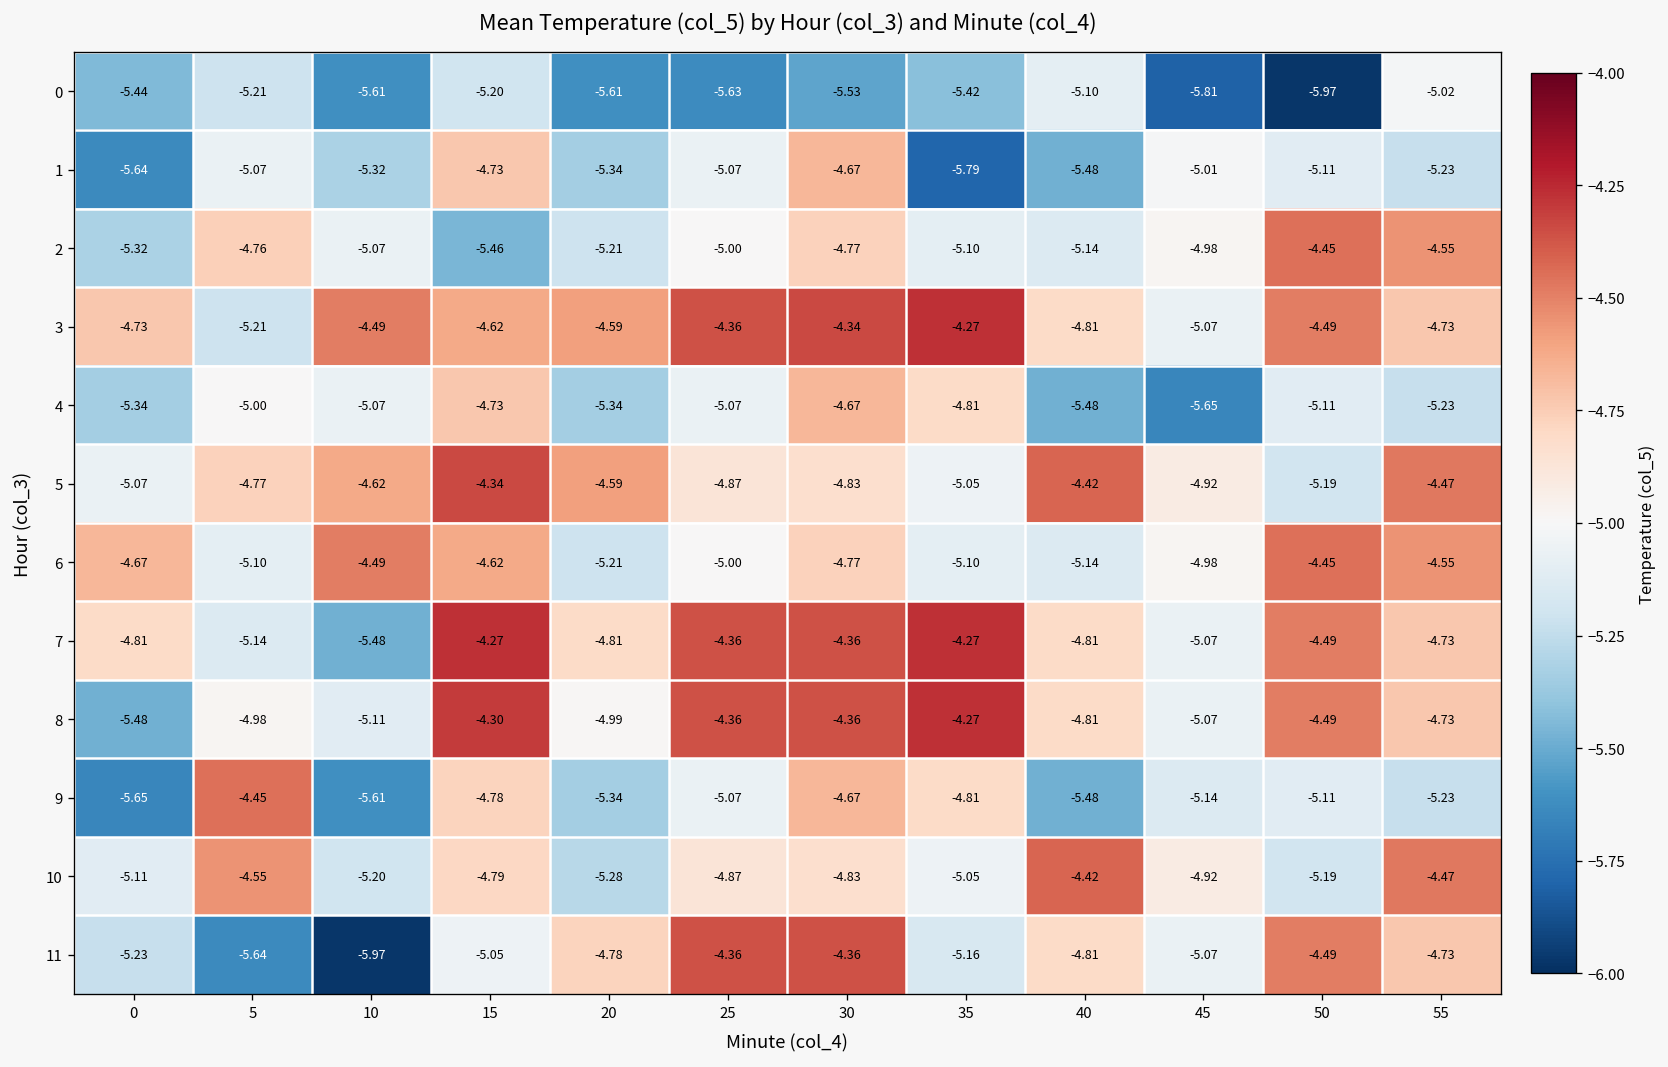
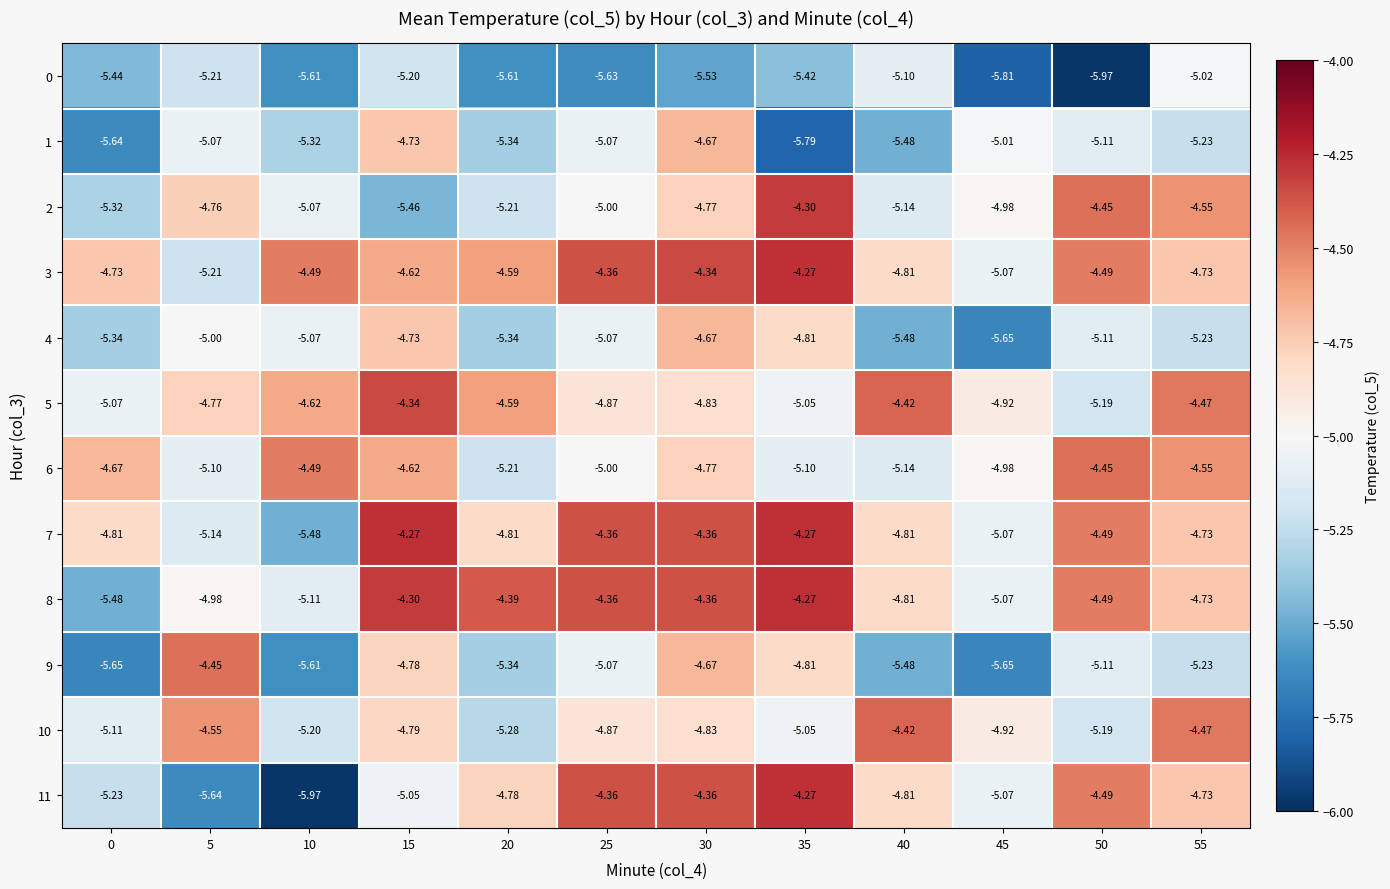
  {
    "0": {
      "0": -5.44,
      "5": -5.21,
      "10": -5.61,
      "15": -5.20,
      "20": -5.61,
      "25": -5.63,
      "30": -5.53,
      "35": -5.42,
      "40": -5.10,
      "45": -5.81,
      "50": -5.97,
      "55": -5.02
    },
    "1": {
      "0": -5.64,
      "5": -5.07,
      "10": -5.32,
      "15": -4.73,
      "20": -5.34,
      "25": -5.07,
      "30": -4.67,
      "35": -5.79,
      "40": -5.48,
      "45": -5.01,
      "50": -5.11,
      "55": -5.23
    },
    "2": {
      "0": -5.32,
      "5": -4.76,
      "10": -5.07,
      "15": -5.46,
      "20": -5.21,
      "25": -5.00,
      "30": -4.77,
-     "35": -5.10,
+     "35": -4.30,
      "40": -5.14,
      "45": -4.98,
      "50": -4.45,
      "55": -4.55
    },
    "3": {
      "0": -4.73,
      "5": -5.21,
      "10": -4.49,
      "15": -4.62,
      "20": -4.59,
      "25": -4.36,
      "30": -4.34,
      "35": -4.27,
      "40": -4.81,
      "45": -5.07,
      "50": -4.49,
      "55": -4.73
    },
    "4": {
      "0": -5.34,
      "5": -5.00,
      "10": -5.07,
      "15": -4.73,
      "20": -5.34,
      "25": -5.07,
      "30": -4.67,
      "35": -4.81,
      "40": -5.48,
      "45": -5.65,
      "50": -5.11,
      "55": -5.23
    },
    "5": {
      "0": -5.07,
      "5": -4.77,
      "10": -4.62,
      "15": -4.34,
      "20": -4.59,
      "25": -4.87,
      "30": -4.83,
      "35": -5.05,
      "40": -4.42,
      "45": -4.92,
      "50": -5.19,
      "55": -4.47
    },
    "6": {
      "0": -4.67,
      "5": -5.10,
      "10": -4.49,
      "15": -4.62,
      "20": -5.21,
      "25": -5.00,
      "30": -4.77,
      "35": -5.10,
      "40": -5.14,
      "45": -4.98,
      "50": -4.45,
      "55": -4.55
    },
    "7": {
      "0": -4.81,
      "5": -5.14,
      "10": -5.48,
      "15": -4.27,
      "20": -4.81,
      "25": -4.36,
      "30": -4.36,
      "35": -4.27,
      "40": -4.81,
      "45": -5.07,
      "50": -4.49,
      "55": -4.73
    },
    "8": {
      "0": -5.48,
      "5": -4.98,
      "10": -5.11,
      "15": -4.30,
-     "20": -4.99,
+     "20": -4.39,
      "25": -4.36,
      "30": -4.36,
      "35": -4.27,
      "40": -4.81,
      "45": -5.07,
      "50": -4.49,
      "55": -4.73
    },
    "9": {
      "0": -5.65,
      "5": -4.45,
      "10": -5.61,
      "15": -4.78,
      "20": -5.34,
      "25": -5.07,
      "30": -4.67,
      "35": -4.81,
      "40": -5.48,
-     "45": -5.14,
+     "45": -5.65,
      "50": -5.11,
      "55": -5.23
    },
    "10": {
      "0": -5.11,
      "5": -4.55,
      "10": -5.20,
      "15": -4.79,
      "20": -5.28,
      "25": -4.87,
      "30": -4.83,
      "35": -5.05,
      "40": -4.42,
      "45": -4.92,
      "50": -5.19,
      "55": -4.47
    },
    "11": {
      "0": -5.23,
      "5": -5.64,
      "10": -5.97,
      "15": -5.05,
      "20": -4.78,
      "25": -4.36,
      "30": -4.36,
-     "35": -5.16,
+     "35": -4.27,
      "40": -4.81,
      "45": -5.07,
      "50": -4.49,
      "55": -4.73
    }
  }
